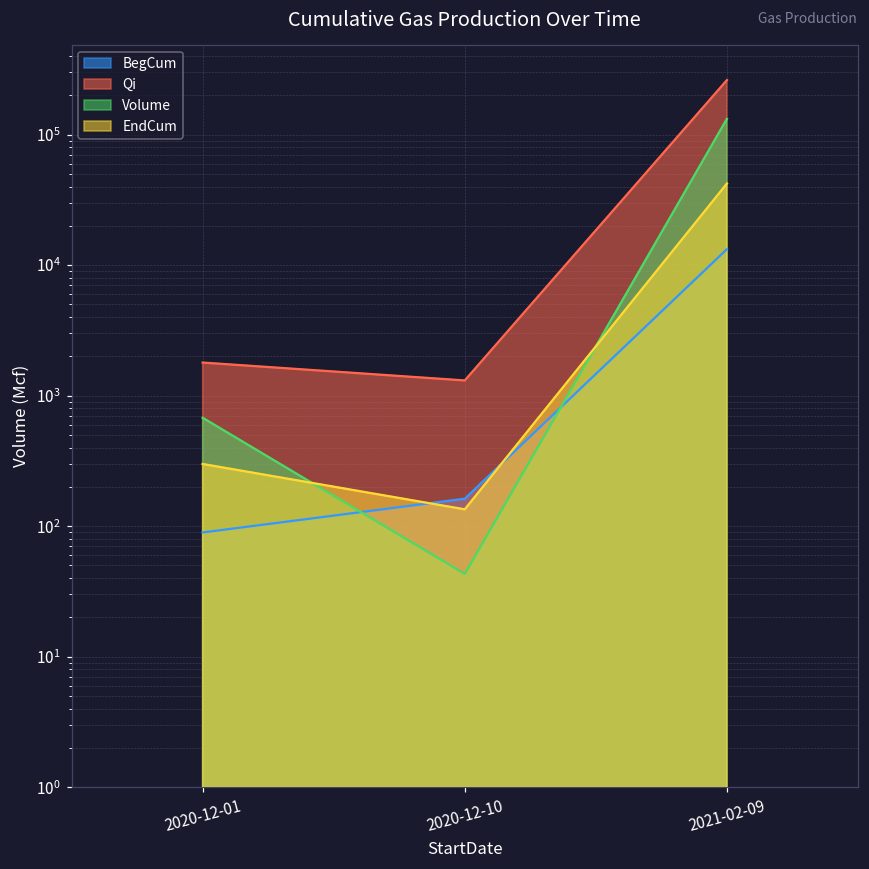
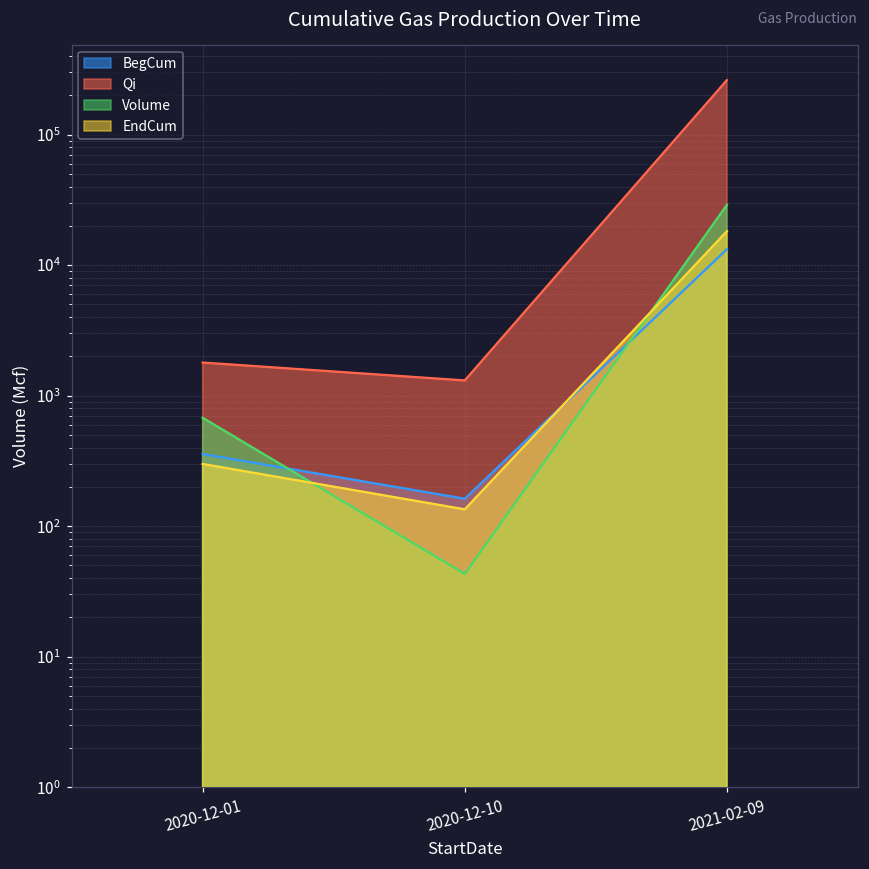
  {
    "BegCum": {
-     "2020-12-01": 90,
+     "2020-12-01": 360,
      "2020-12-10": 160,
      "2021-02-09": 13000
    },
    "Qi": {
      "2020-12-01": 1800,
      "2020-12-10": 1300,
      "2021-02-09": 260000
    },
    "Volume": {
      "2020-12-01": 700,
      "2020-12-10": 43,
-     "2021-02-09": 130000
+     "2021-02-09": 29000
    },
    "EndCum": {
      "2020-12-01": 300,
      "2020-12-10": 130,
-     "2021-02-09": 42000
+     "2021-02-09": 18000
    }
  }
